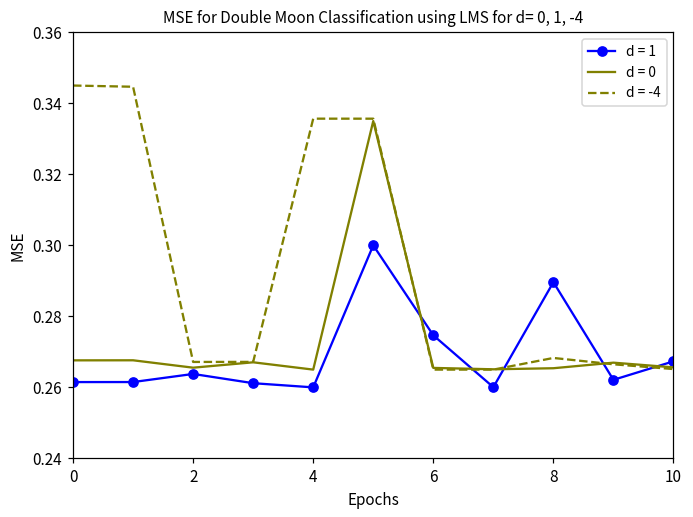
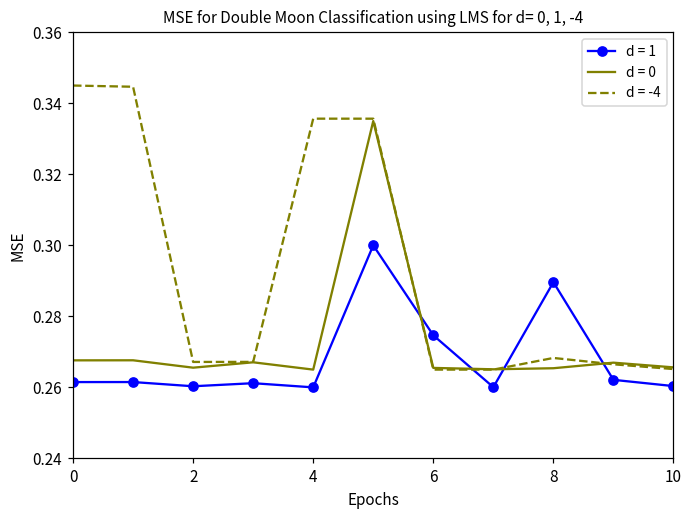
  {
    "d = 1": {
      "0": 0.261,
-     "2": 0.264,
+     "2": 0.260,
      "4": 0.260,
      "6": 0.275,
      "8": 0.290,
-     "10": 0.267
+     "10": 0.260
    }
  }
